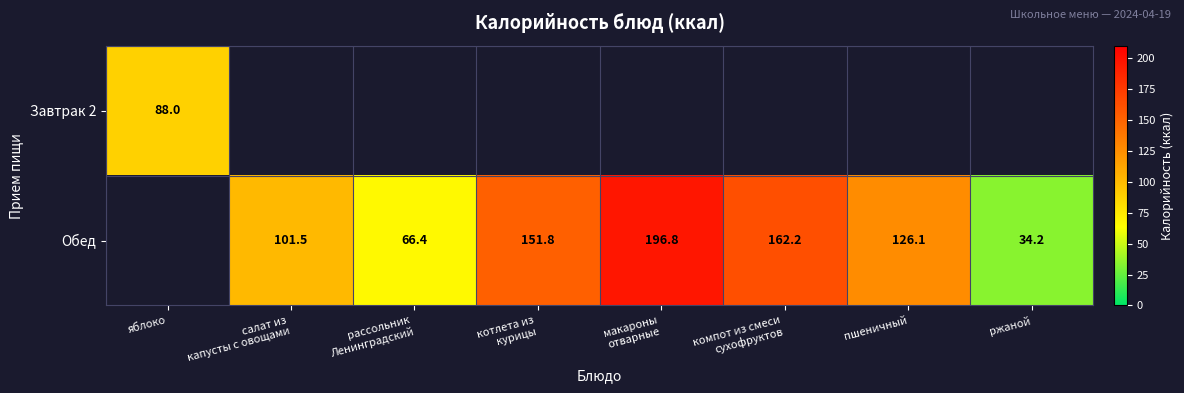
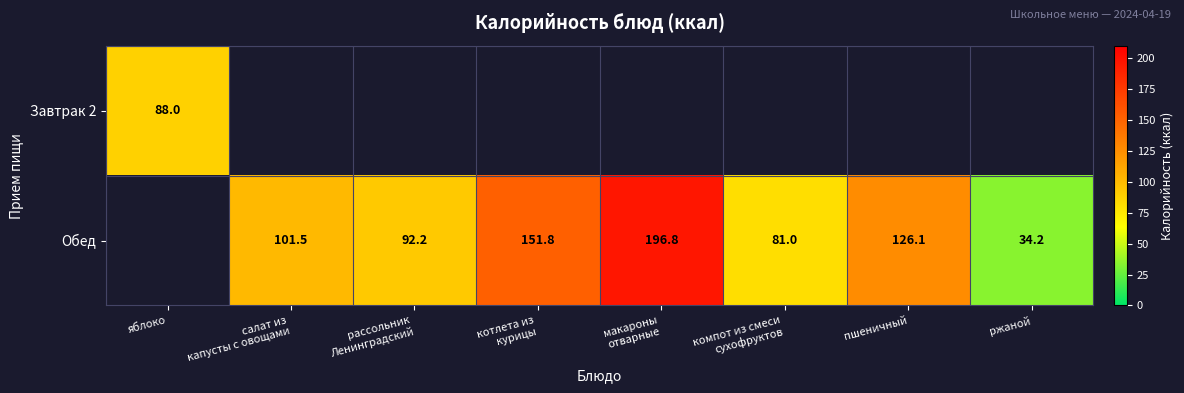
  {
    "Завтрак 2": {
      "яблоко": 88.0
    },
    "Обед": {
      "салат из капусты с овощами": 101.5,
-     "рассольник Ленинградский": 66.4,
+     "рассольник Ленинградский": 92.2,
      "котлета из курицы": 151.8,
      "макароны отварные": 196.8,
-     "компот из смеси сухофруктов": 162.2,
+     "компот из смеси сухофруктов": 81.0,
      "пшеничный": 126.1,
      "ржаной": 34.2
    }
  }
